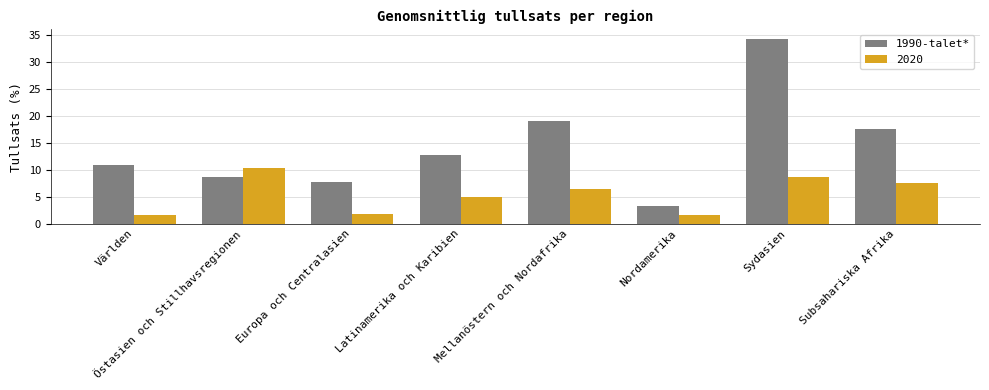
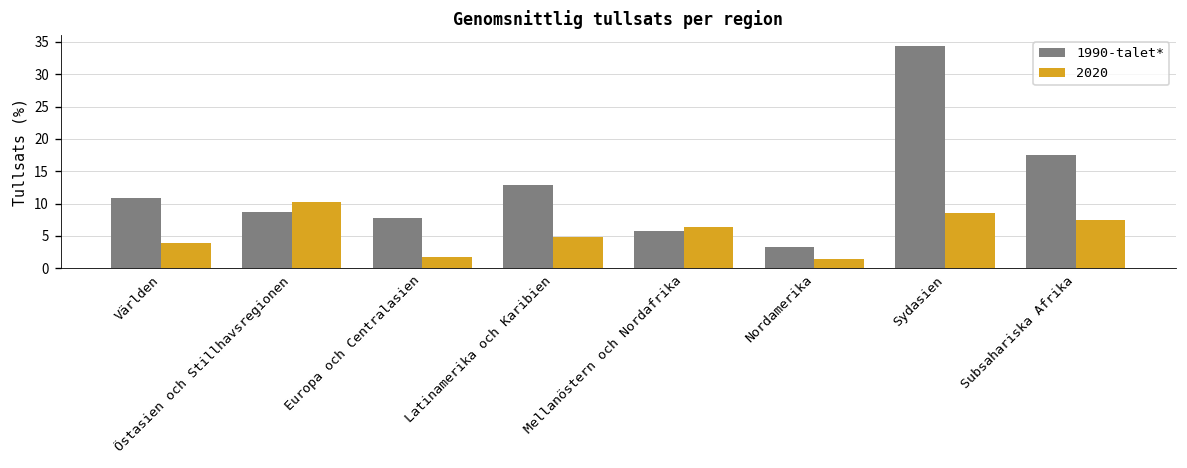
  {
    "1990-talet*": {
      "Världen": 11,
      "Östasien och Stillhavsregionen": 9,
      "Europa och Centralasien": 8,
      "Latinamerika och Karibien": 13,
-     "Mellanöstern och Nordafrika": 19,
+     "Mellanöstern och Nordafrika": 6,
      "Nordamerika": 3,
      "Sydasien": 34,
      "Subsahariska Afrika": 18
    },
    "2020": {
-     "Världen": 2,
+     "Världen": 4,
      "Östasien och Stillhavsregionen": 10,
      "Europa och Centralasien": 2,
      "Latinamerika och Karibien": 5,
      "Mellanöstern och Nordafrika": 6,
      "Nordamerika": 2,
      "Sydasien": 9,
      "Subsahariska Afrika": 8
    }
  }
